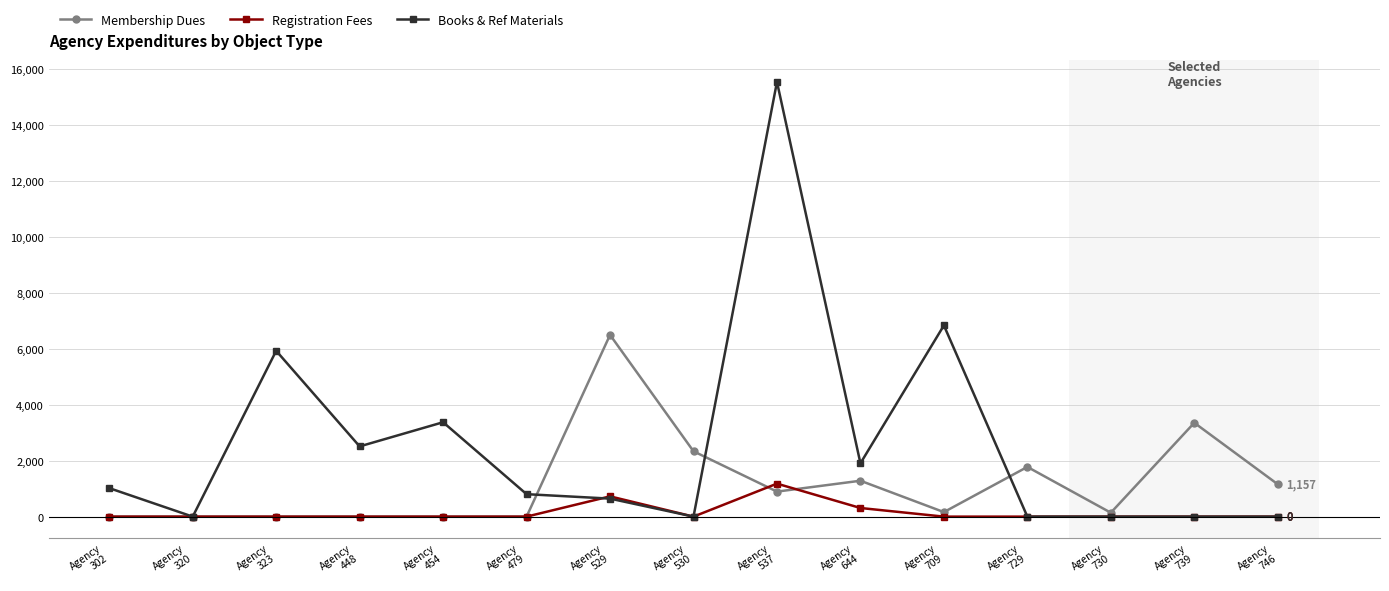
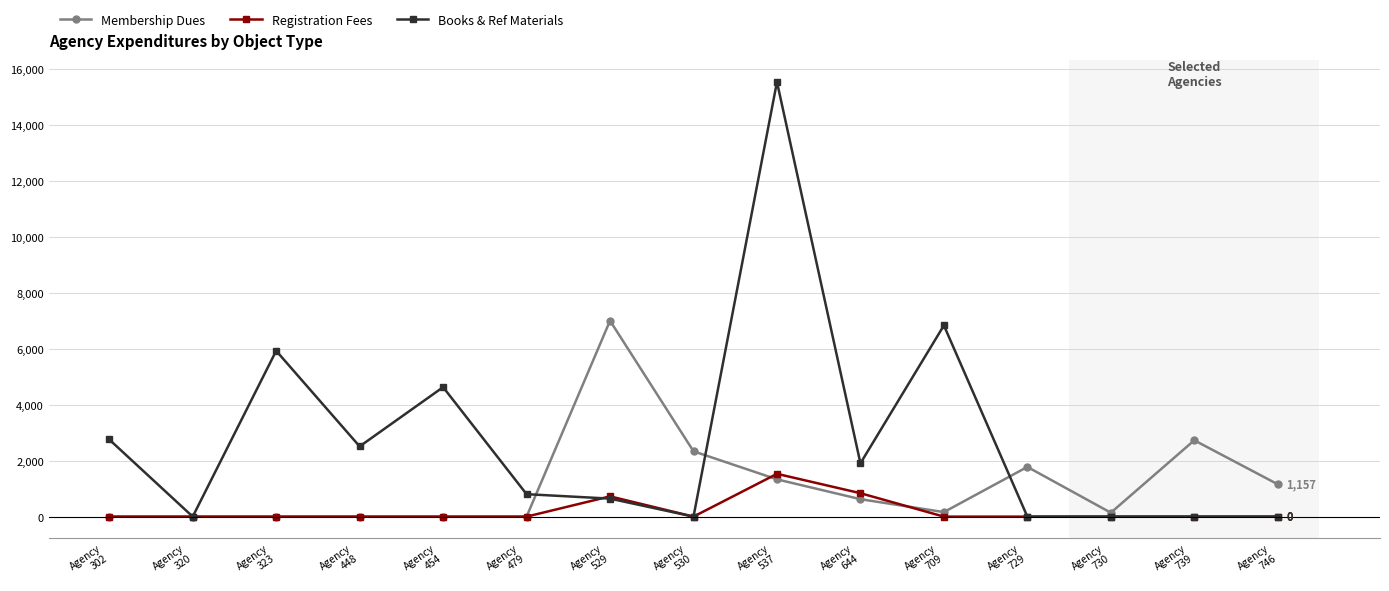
  {
    "Membership Dues": {
-     "Agency 529": "6,500",
+     "Agency 529": "7,000",
      "Agency 530": "2,300",
-     "Agency 537": "900",
-     "Agency 644": "1,300",
+     "Agency 537": "1,300",
+     "Agency 644": "600",
      "Agency 709": "200",
      "Agency 729": "1,800",
      "Agency 730": "100",
-     "Agency 739": "3,400"
+     "Agency 739": "2,700"
    },
    "Registration Fees": {
-     "Agency 537": "1,200",
-     "Agency 644": "300",
+     "Agency 537": "1,500",
+     "Agency 644": "800",
      "Agency 709": "0"
    },
    "Books & Ref Materials": {
-     "Agency 302": "1,000",
+     "Agency 302": "2,800",
      "Agency 323": "5,900",
      "Agency 448": "2,500",
-     "Agency 454": "3,400",
+     "Agency 454": "4,600",
      "Agency 479": "800",
      "Agency 537": "15,500",
      "Agency 644": "1,900",
      "Agency 709": "6,800"
    }
  }
